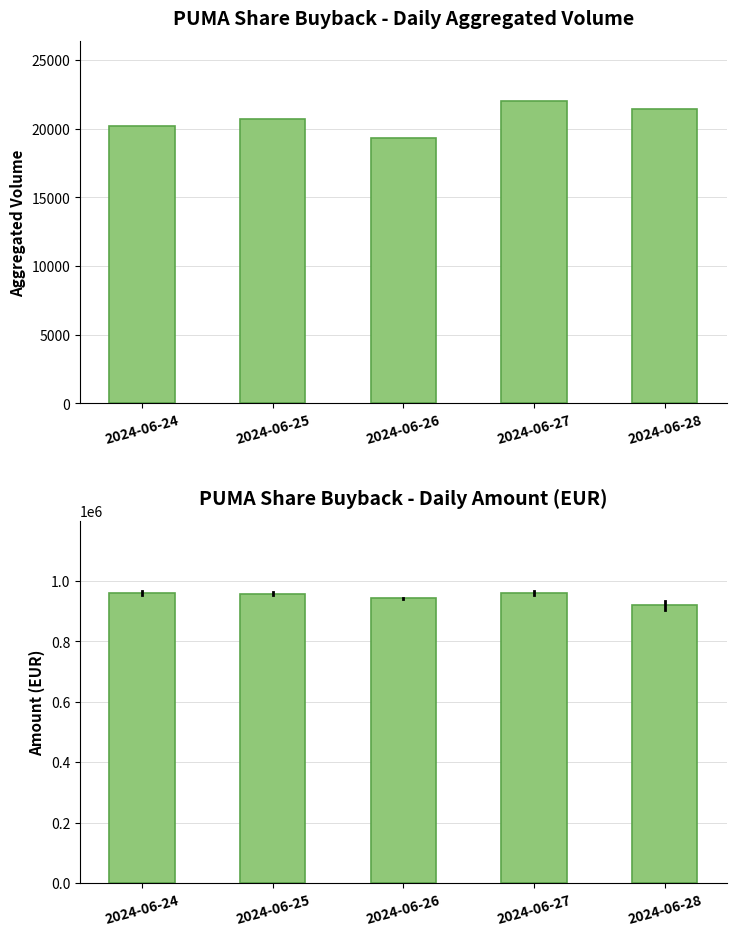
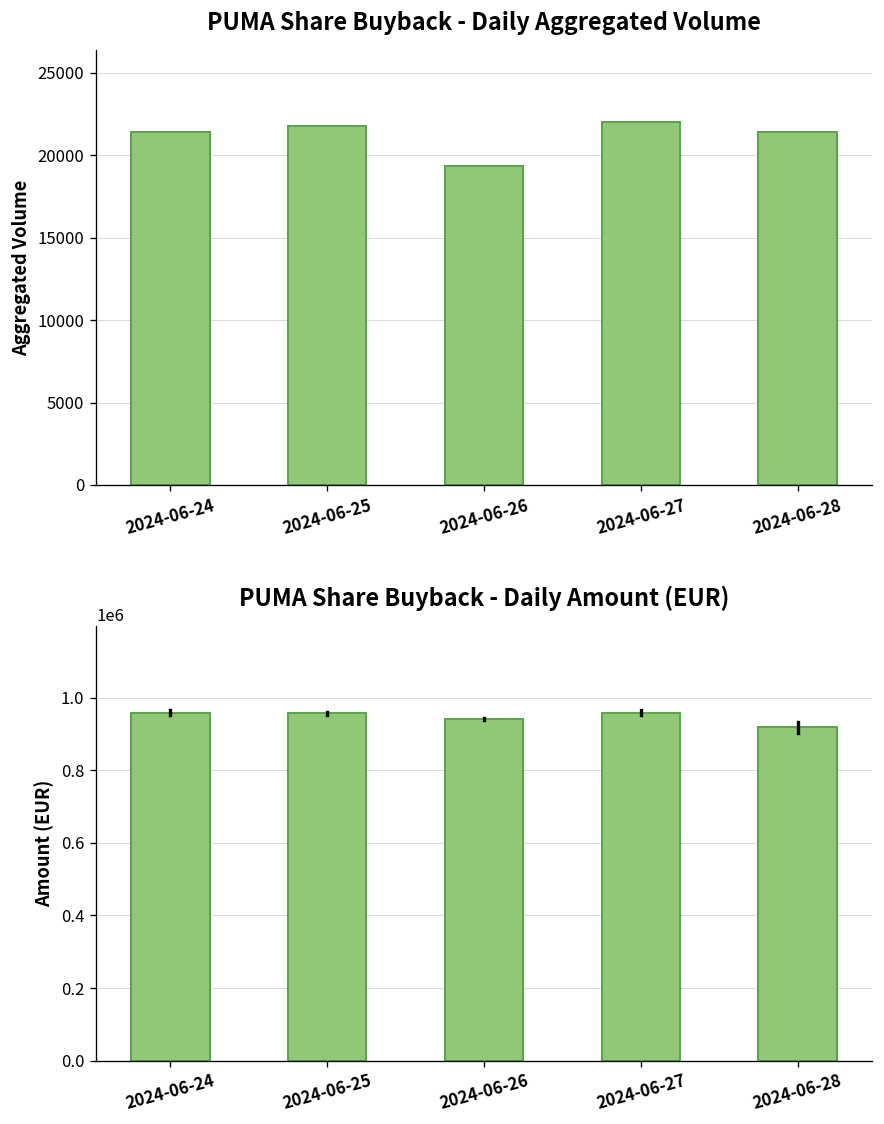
  {
    "PUMA Share Buyback - Daily Aggregated Volume": {
-     "2024-06-24": 20200,
-     "2024-06-25": 20700,
+     "2024-06-24": 21400,
+     "2024-06-25": 21700,
      "2024-06-26": 19400,
      "2024-06-27": 22000,
      "2024-06-28": 21400
    }
  }
